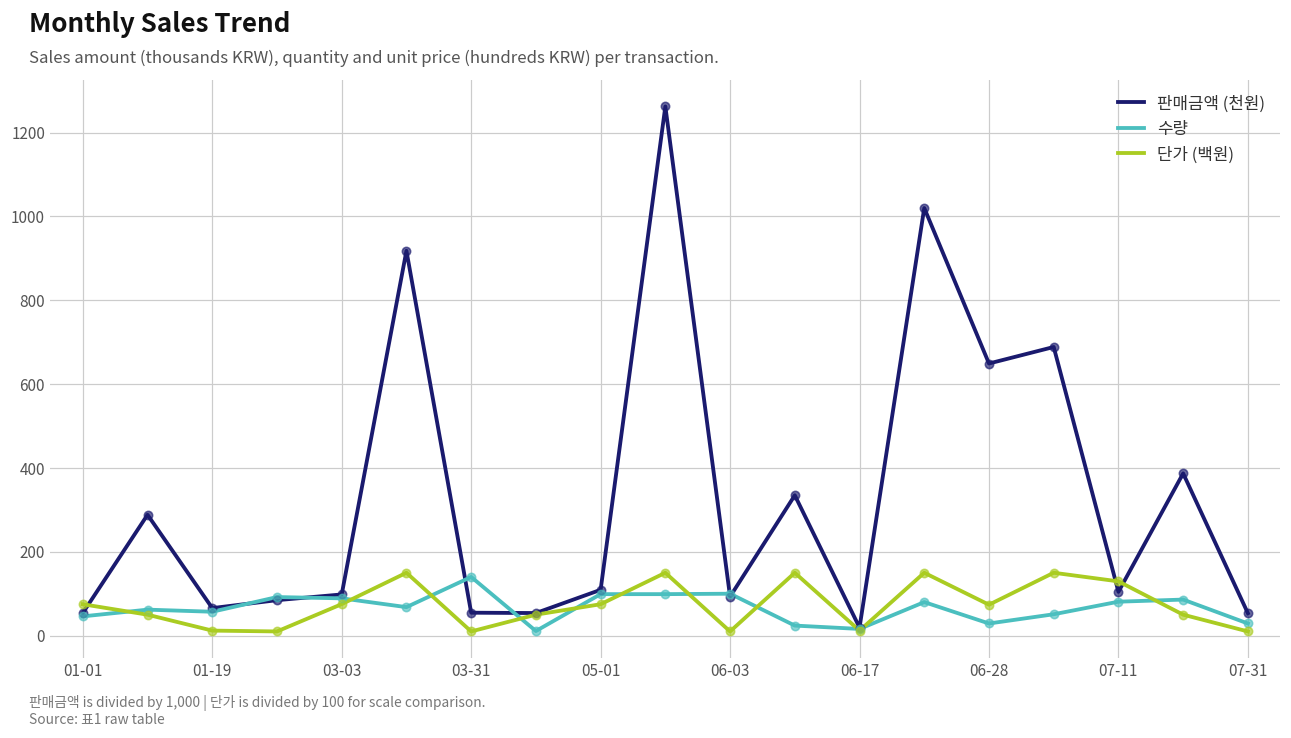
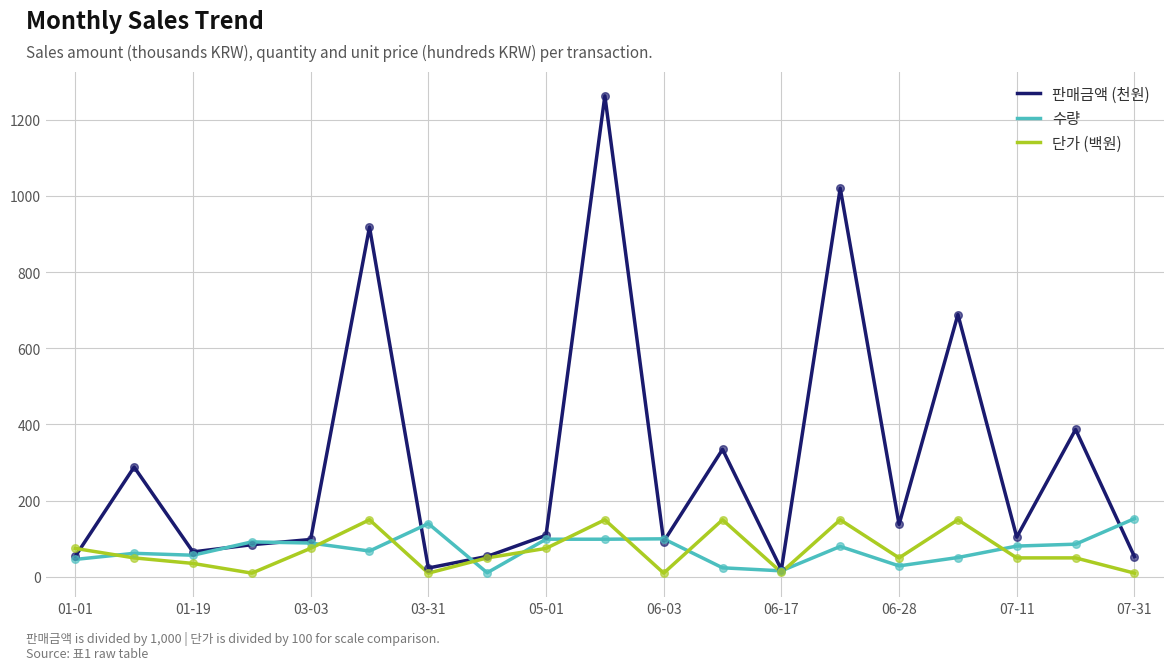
  {
    "판매금액 (천원)": {
      "01-01": 50,
      "01-19": 70,
      "03-03": 100,
-     "03-31": 50,
+     "03-31": 20,
      "05-01": 110,
      "06-03": 90,
-     "06-28": 650,
+     "06-28": 140,
      "07-11": 100,
      "07-31": 50
    },
    "수량": {
      "01-01": 50,
      "01-19": 60,
      "03-03": 90,
      "03-31": 140,
      "05-01": 100,
      "06-03": 100,
      "06-28": 30,
      "07-11": 80,
-     "07-31": 30
+     "07-31": 150
    },
    "단가 (백원)": {
      "01-01": 70,
-     "01-19": 10,
+     "01-19": 40,
      "03-03": 80,
      "03-31": 10,
      "05-01": 70,
      "06-03": 10,
-     "06-28": 70,
-     "07-11": 130,
+     "06-28": 50,
+     "07-11": 50,
      "07-31": 10
    }
  }
